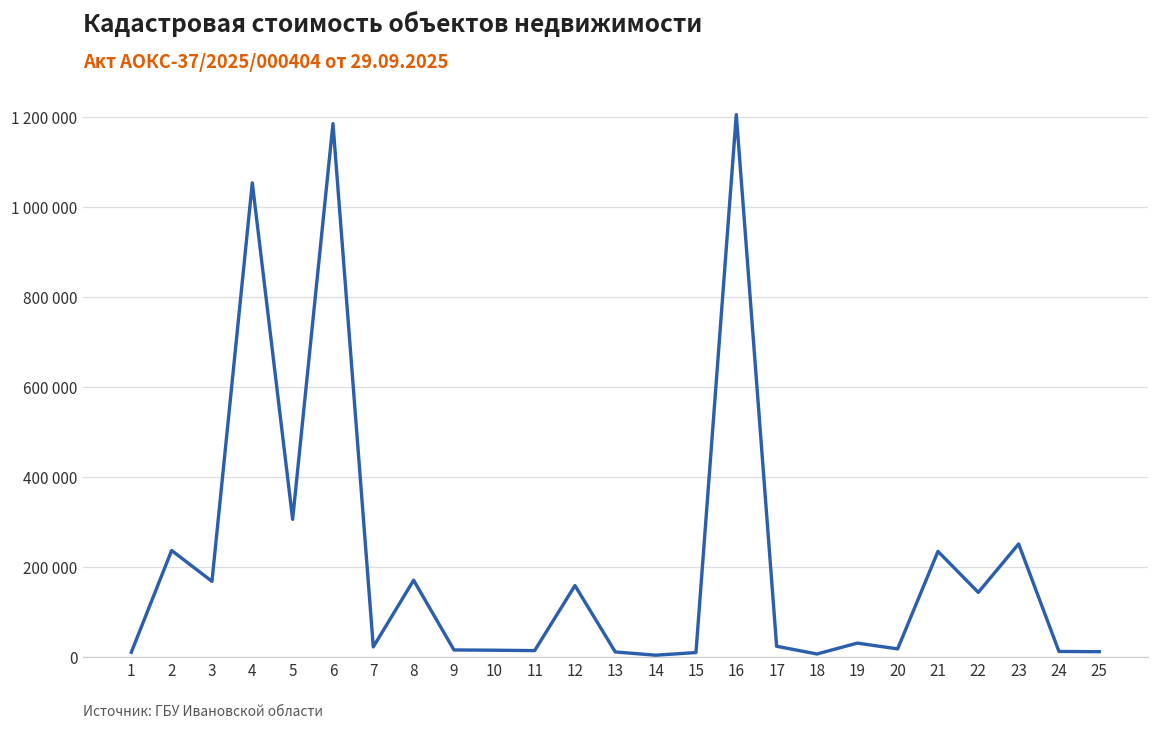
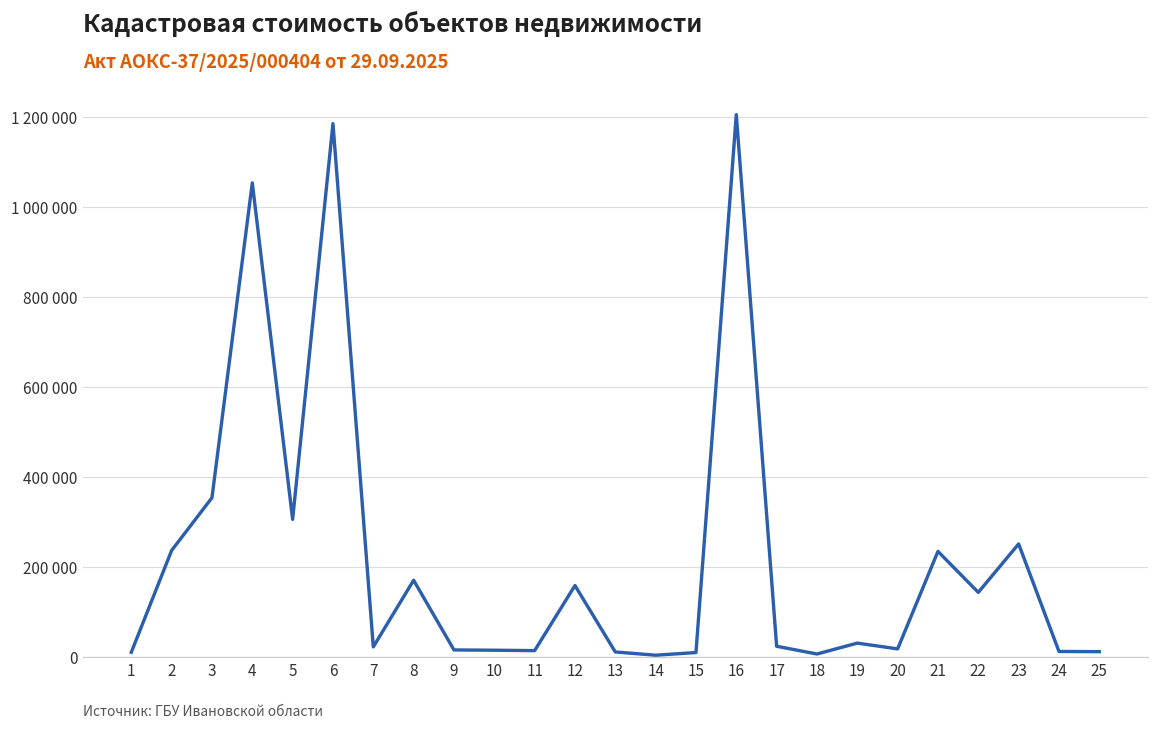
  {
    "1": 10000,
    "2": 240000,
-   "3": 170000,
+   "3": 350000,
    "4": 1050000,
    "5": 310000,
    "6": 1190000,
    "7": 20000,
    "8": 170000,
    "9": 20000,
    "10": 20000,
    "11": 20000,
    "12": 160000,
    "13": 10000,
    "14": 0,
    "15": 10000,
    "16": 1210000,
    "17": 20000,
    "18": 10000,
    "19": 30000,
    "20": 20000,
    "21": 240000,
    "22": 140000,
    "23": 250000,
    "24": 10000,
    "25": 10000
  }
